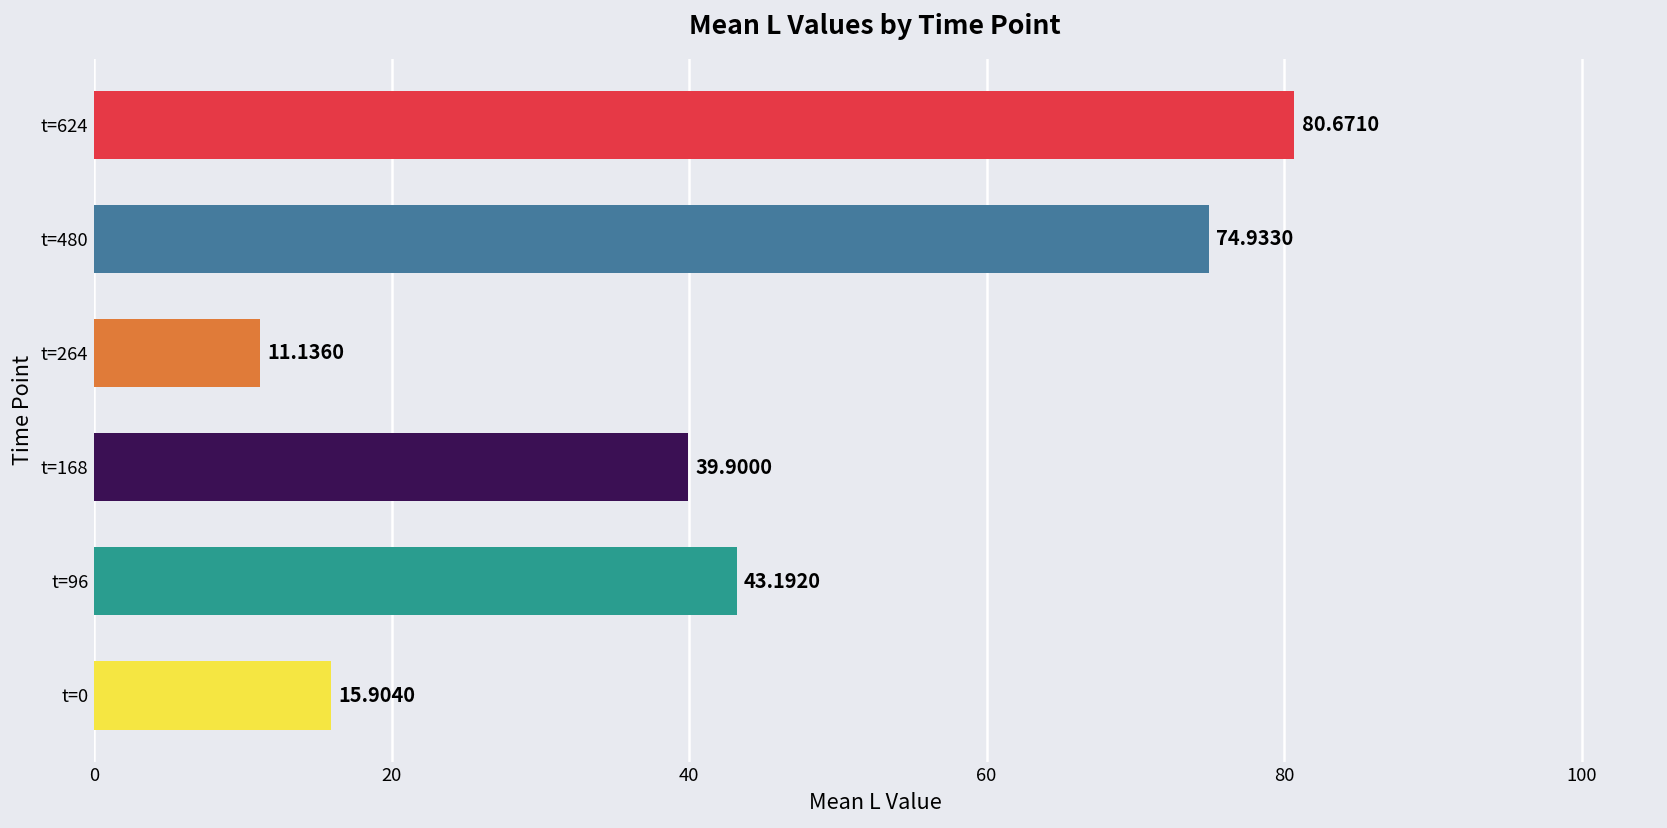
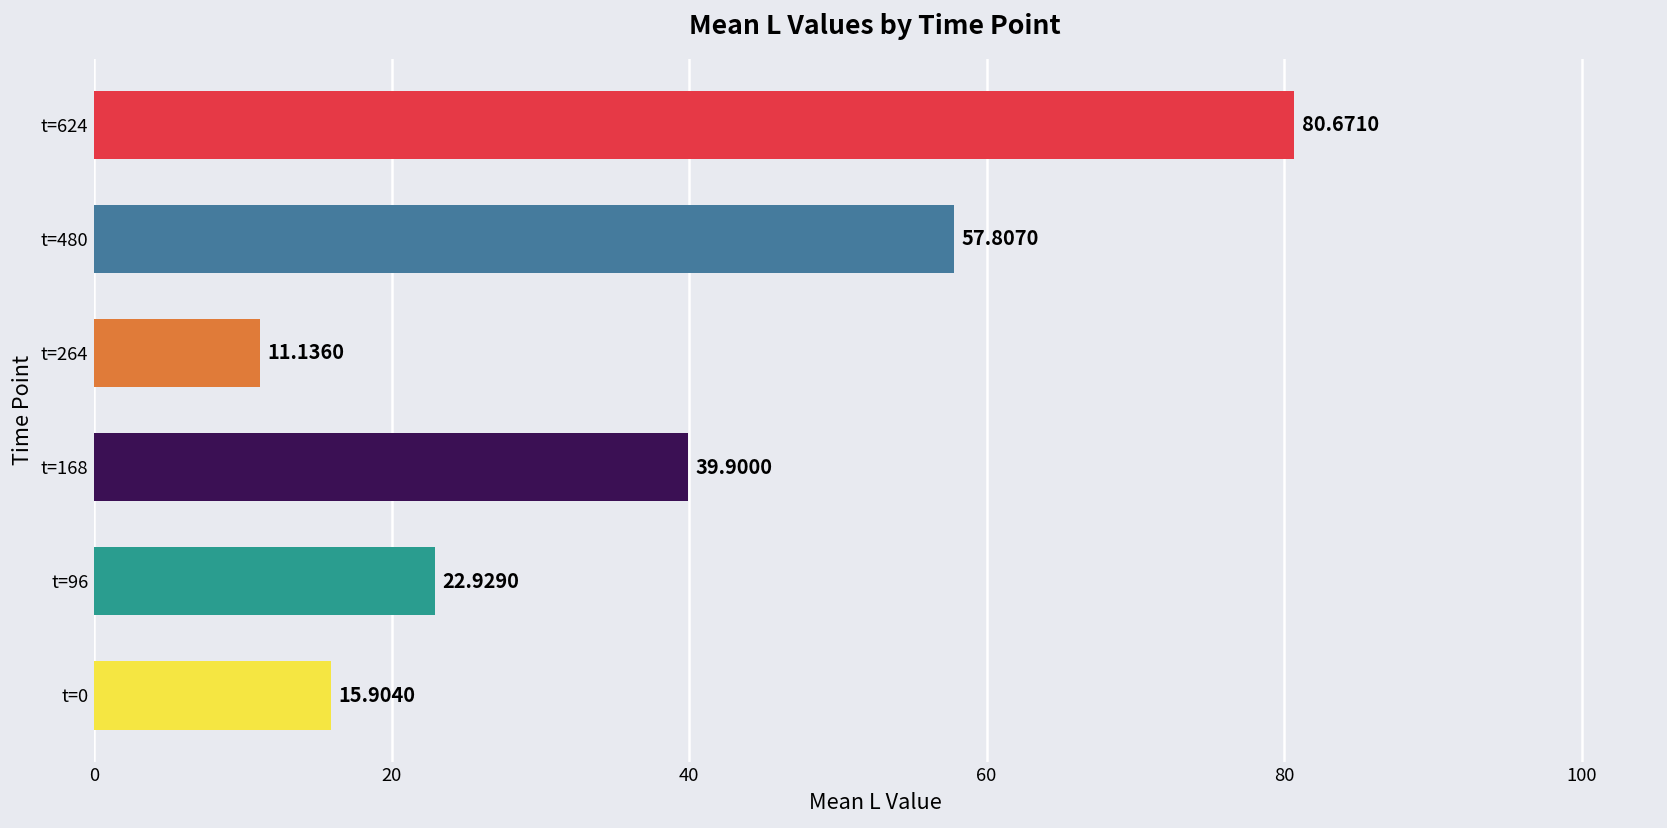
  {
    "t=624": 80.6710,
-   "t=480": 74.9330,
+   "t=480": 57.8070,
    "t=264": 11.1360,
    "t=168": 39.9000,
-   "t=96": 43.1920,
+   "t=96": 22.9290,
    "t=0": 15.9040
  }
